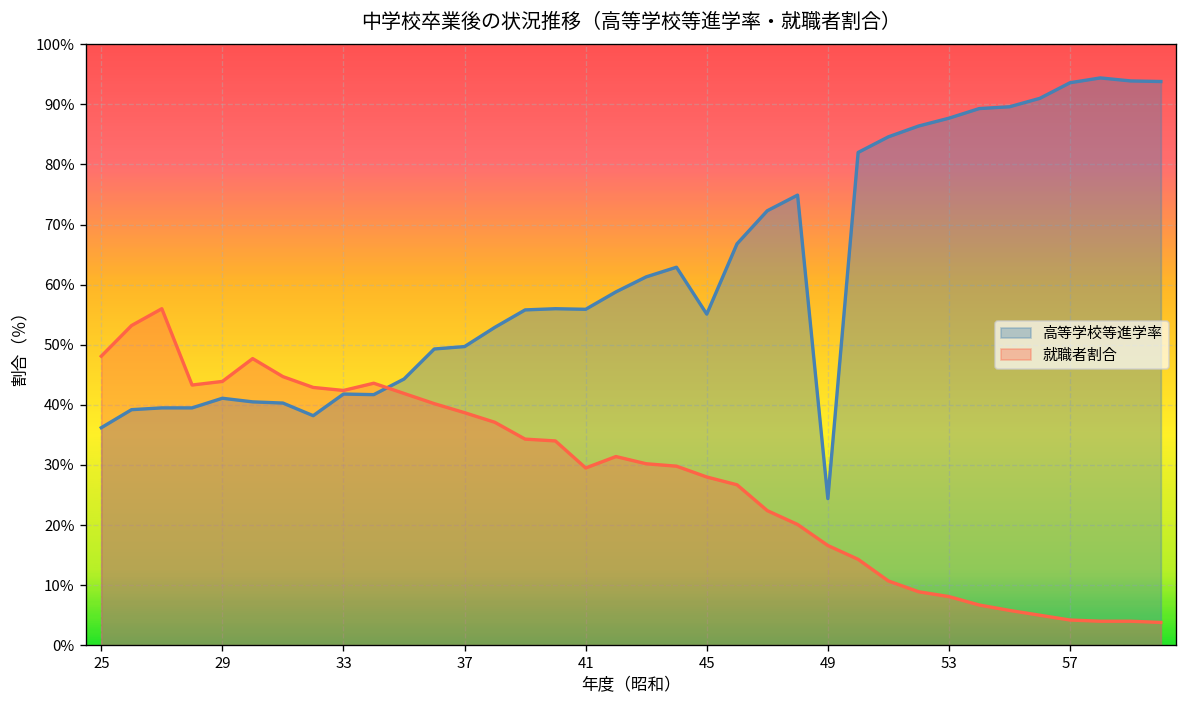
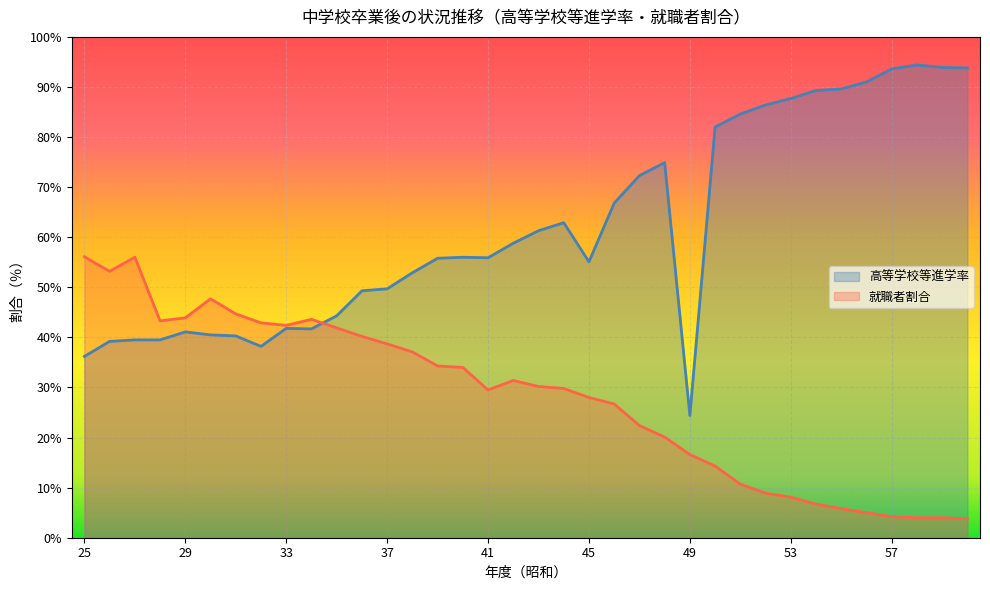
  {
    "高等学校等進学率": {
      "25": "36%",
      "29": "41%",
      "33": "42%",
      "37": "50%",
      "41": "56%",
      "45": "55%",
      "49": "24%",
      "53": "88%",
      "57": "94%"
    },
    "就職者割合": {
-     "25": "48%",
+     "25": "56%",
      "29": "44%",
      "33": "42%",
      "37": "39%",
      "41": "30%",
      "45": "28%",
      "49": "17%",
      "53": "8%",
      "57": "4%"
    }
  }
